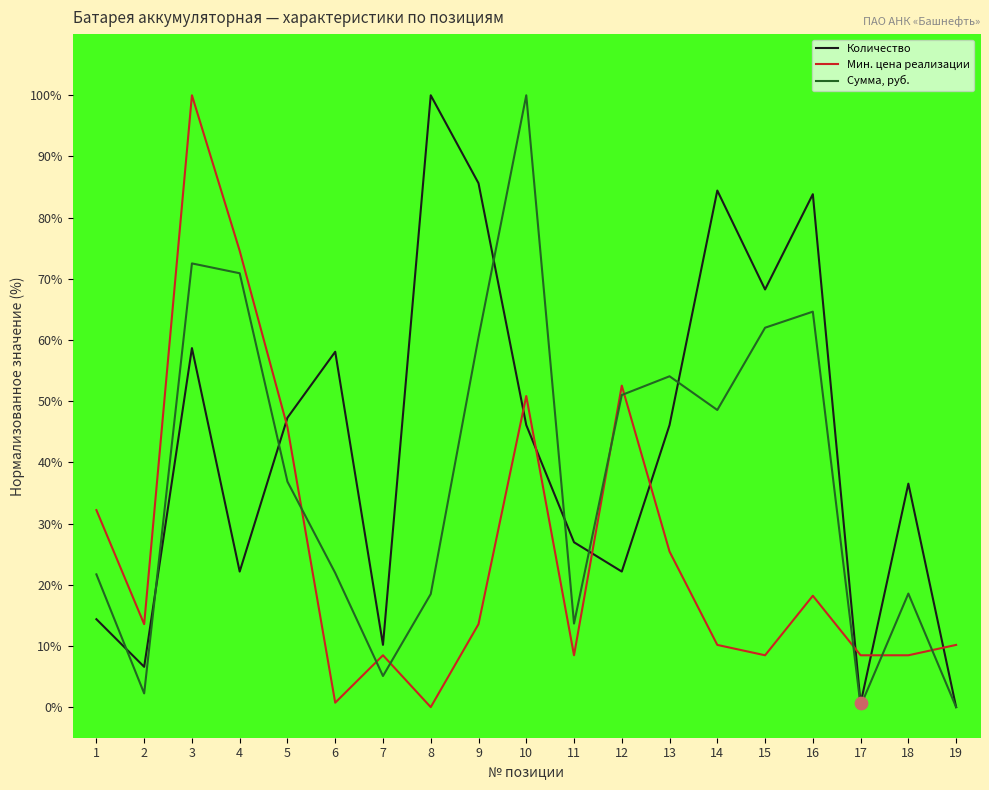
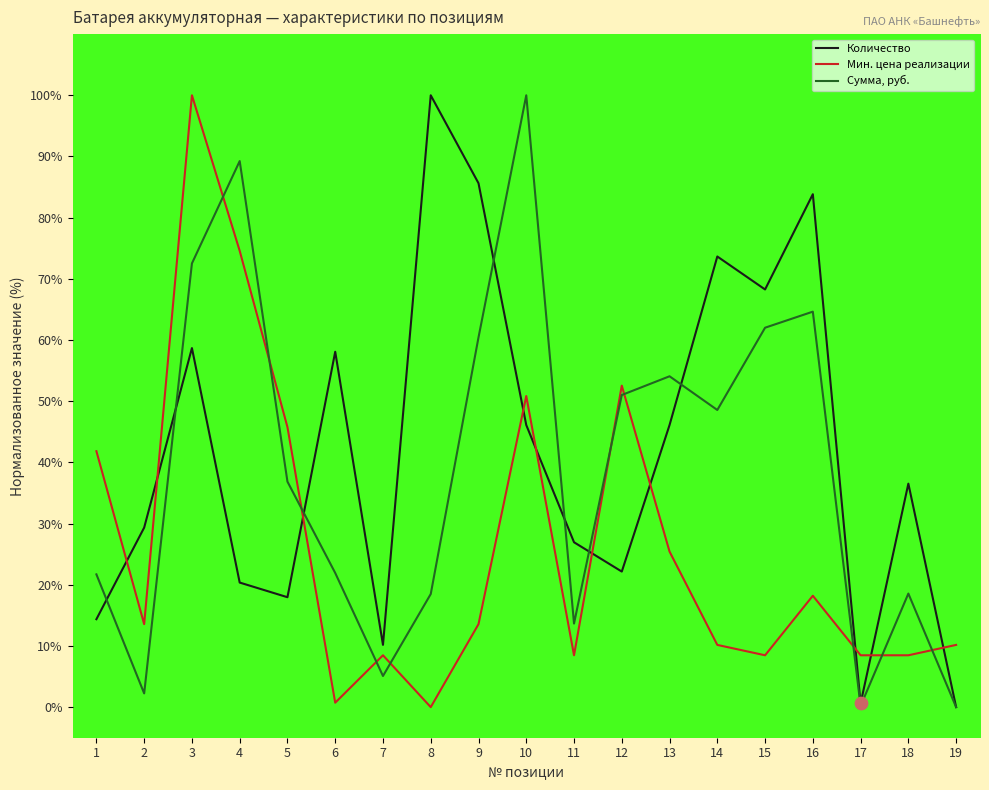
  {
    "Количество": {
      "1": "14%",
-     "2": "7%",
+     "2": "29%",
      "3": "59%",
-     "4": "22%",
-     "5": "47%",
+     "4": "20%",
+     "5": "18%",
      "6": "58%",
      "7": "10%",
      "8": "100%",
      "9": "86%",
      "10": "46%",
      "11": "27%",
      "12": "22%",
      "13": "46%",
-     "14": "84%",
+     "14": "74%",
      "15": "68%",
      "16": "84%",
      "18": "37%"
    },
    "Мин. цена реализации": {
-     "1": "32%",
+     "1": "42%",
      "2": "14%",
      "3": "100%",
      "4": "75%",
      "5": "46%",
      "6": "1%",
      "7": "8%",
      "8": "0%",
      "9": "14%",
      "10": "51%",
      "11": "8%",
      "12": "53%",
      "13": "25%",
      "14": "10%",
      "15": "8%",
      "16": "18%",
      "17": "8%",
      "18": "8%",
      "19": "10%"
    },
    "Сумма, руб.": {
      "1": "22%",
      "2": "2%",
      "3": "73%",
-     "4": "71%",
+     "4": "89%",
      "5": "37%",
      "6": "22%",
      "7": "5%",
      "8": "18%",
      "9": "60%",
      "10": "100%",
      "11": "14%",
      "12": "51%",
      "13": "54%",
      "14": "49%",
      "15": "62%",
      "16": "65%",
      "18": "19%"
    }
  }
